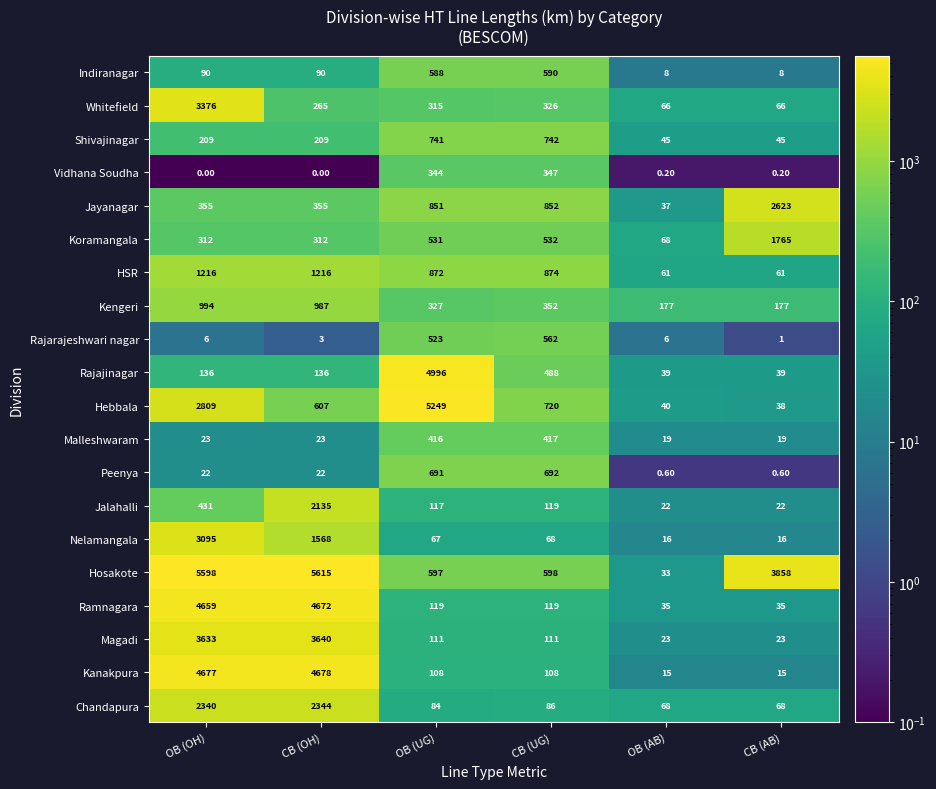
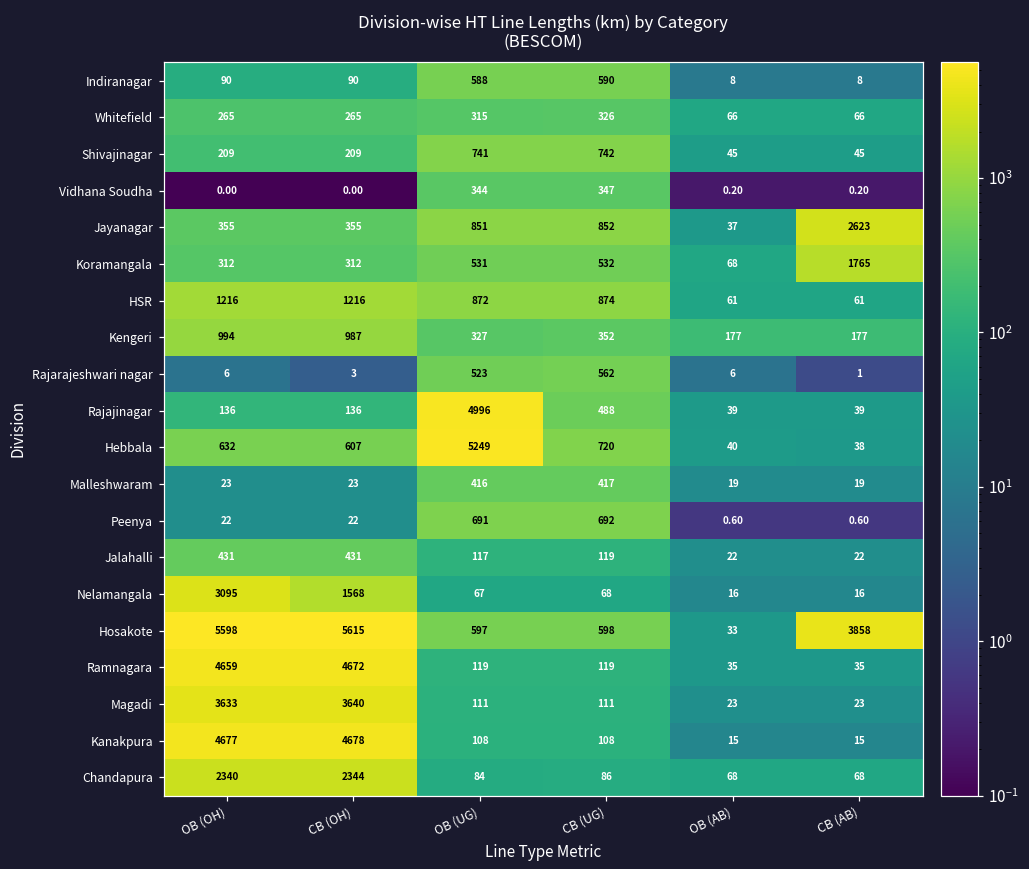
  {
    "Indiranagar": {
      "OB (OH)": 90,
      "CB (OH)": 90,
      "OB (UG)": 588,
      "CB (UG)": 590,
      "OB (AB)": 8,
      "CB (AB)": 8
    },
    "Whitefield": {
-     "OB (OH)": 3376,
+     "OB (OH)": 265,
      "CB (OH)": 265,
      "OB (UG)": 315,
      "CB (UG)": 326,
      "OB (AB)": 66,
      "CB (AB)": 66
    },
    "Shivajinagar": {
      "OB (OH)": 209,
      "CB (OH)": 209,
      "OB (UG)": 741,
      "CB (UG)": 742,
      "OB (AB)": 45,
      "CB (AB)": 45
    },
    "Vidhana Soudha": {
      "OB (OH)": 0.00,
      "CB (OH)": 0.00,
      "OB (UG)": 344,
      "CB (UG)": 347,
      "OB (AB)": 0.20,
      "CB (AB)": 0.20
    },
    "Jayanagar": {
      "OB (OH)": 355,
      "CB (OH)": 355,
      "OB (UG)": 851,
      "CB (UG)": 852,
      "OB (AB)": 37,
      "CB (AB)": 2623
    },
    "Koramangala": {
      "OB (OH)": 312,
      "CB (OH)": 312,
      "OB (UG)": 531,
      "CB (UG)": 532,
      "OB (AB)": 68,
      "CB (AB)": 1765
    },
    "HSR": {
      "OB (OH)": 1216,
      "CB (OH)": 1216,
      "OB (UG)": 872,
      "CB (UG)": 874,
      "OB (AB)": 61,
      "CB (AB)": 61
    },
    "Kengeri": {
      "OB (OH)": 994,
      "CB (OH)": 987,
      "OB (UG)": 327,
      "CB (UG)": 352,
      "OB (AB)": 177,
      "CB (AB)": 177
    },
    "Rajarajeshwari nagar": {
      "OB (OH)": 6,
      "CB (OH)": 3,
      "OB (UG)": 523,
      "CB (UG)": 562,
      "OB (AB)": 6,
      "CB (AB)": 1
    },
    "Rajajinagar": {
      "OB (OH)": 136,
      "CB (OH)": 136,
      "OB (UG)": 4996,
      "CB (UG)": 488,
      "OB (AB)": 39,
      "CB (AB)": 39
    },
    "Hebbala": {
-     "OB (OH)": 2809,
+     "OB (OH)": 632,
      "CB (OH)": 607,
      "OB (UG)": 5249,
      "CB (UG)": 720,
      "OB (AB)": 40,
      "CB (AB)": 38
    },
    "Malleshwaram": {
      "OB (OH)": 23,
      "CB (OH)": 23,
      "OB (UG)": 416,
      "CB (UG)": 417,
      "OB (AB)": 19,
      "CB (AB)": 19
    },
    "Peenya": {
      "OB (OH)": 22,
      "CB (OH)": 22,
      "OB (UG)": 691,
      "CB (UG)": 692,
      "OB (AB)": 0.60,
      "CB (AB)": 0.60
    },
    "Jalahalli": {
      "OB (OH)": 431,
-     "CB (OH)": 2135,
+     "CB (OH)": 431,
      "OB (UG)": 117,
      "CB (UG)": 119,
      "OB (AB)": 22,
      "CB (AB)": 22
    },
    "Nelamangala": {
      "OB (OH)": 3095,
      "CB (OH)": 1568,
      "OB (UG)": 67,
      "CB (UG)": 68,
      "OB (AB)": 16,
      "CB (AB)": 16
    },
    "Hosakote": {
      "OB (OH)": 5598,
      "CB (OH)": 5615,
      "OB (UG)": 597,
      "CB (UG)": 598,
      "OB (AB)": 33,
      "CB (AB)": 3858
    },
    "Ramnagara": {
      "OB (OH)": 4659,
      "CB (OH)": 4672,
      "OB (UG)": 119,
      "CB (UG)": 119,
      "OB (AB)": 35,
      "CB (AB)": 35
    },
    "Magadi": {
      "OB (OH)": 3633,
      "CB (OH)": 3640,
      "OB (UG)": 111,
      "CB (UG)": 111,
      "OB (AB)": 23,
      "CB (AB)": 23
    },
    "Kanakpura": {
      "OB (OH)": 4677,
      "CB (OH)": 4678,
      "OB (UG)": 108,
      "CB (UG)": 108,
      "OB (AB)": 15,
      "CB (AB)": 15
    },
    "Chandapura": {
      "OB (OH)": 2340,
      "CB (OH)": 2344,
      "OB (UG)": 84,
      "CB (UG)": 86,
      "OB (AB)": 68,
      "CB (AB)": 68
    }
  }
